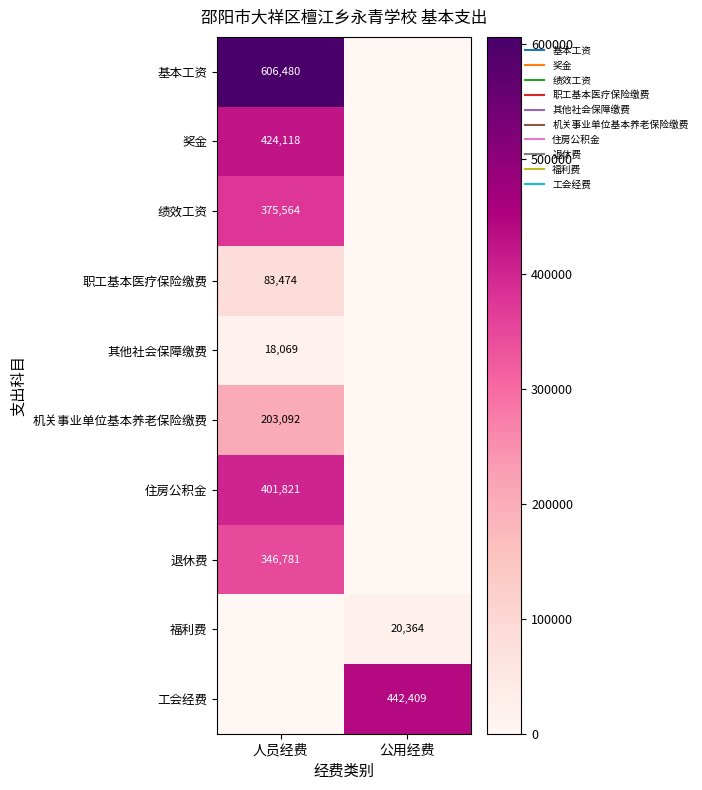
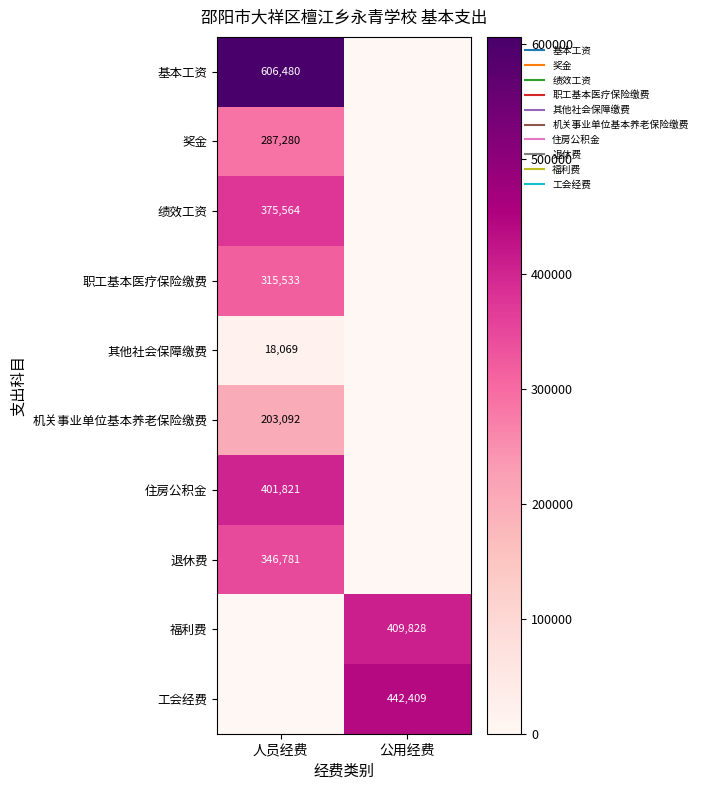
  {
    "基本工资": {
      "人员经费": "606,480"
    },
    "奖金": {
-     "人员经费": "424,118"
+     "人员经费": "287,280"
    },
    "绩效工资": {
      "人员经费": "375,564"
    },
    "职工基本医疗保险缴费": {
-     "人员经费": "83,474"
+     "人员经费": "315,533"
    },
    "其他社会保障缴费": {
      "人员经费": "18,069"
    },
    "机关事业单位基本养老保险缴费": {
      "人员经费": "203,092"
    },
    "住房公积金": {
      "人员经费": "401,821"
    },
    "退休费": {
      "人员经费": "346,781"
    },
    "福利费": {
-     "公用经费": "20,364"
+     "公用经费": "409,828"
    },
    "工会经费": {
      "公用经费": "442,409"
    }
  }
